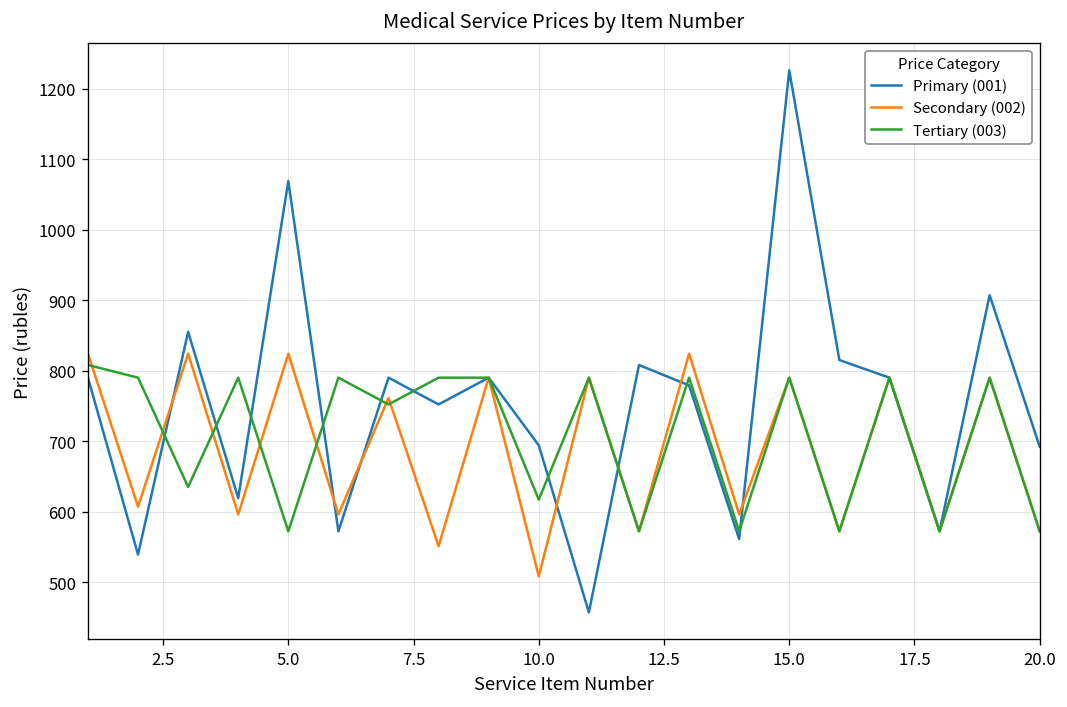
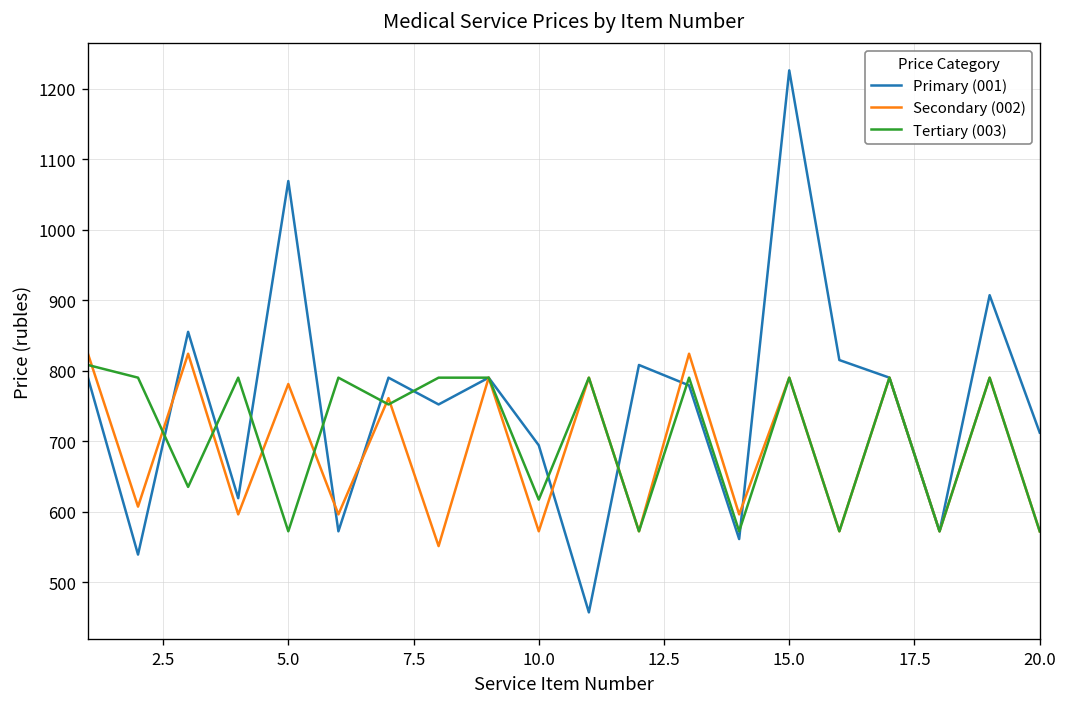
  {
    "Primary (001)": {
      "5.0": 1070,
      "10.0": 690,
      "15.0": 1230,
-     "20.0": 690
+     "20.0": 710
    },
    "Secondary (002)": {
-     "5.0": 820,
-     "10.0": 510
+     "5.0": 780,
+     "10.0": 570
    },
    "Tertiary (003)": {
      "5.0": 570,
      "10.0": 620
    }
  }
